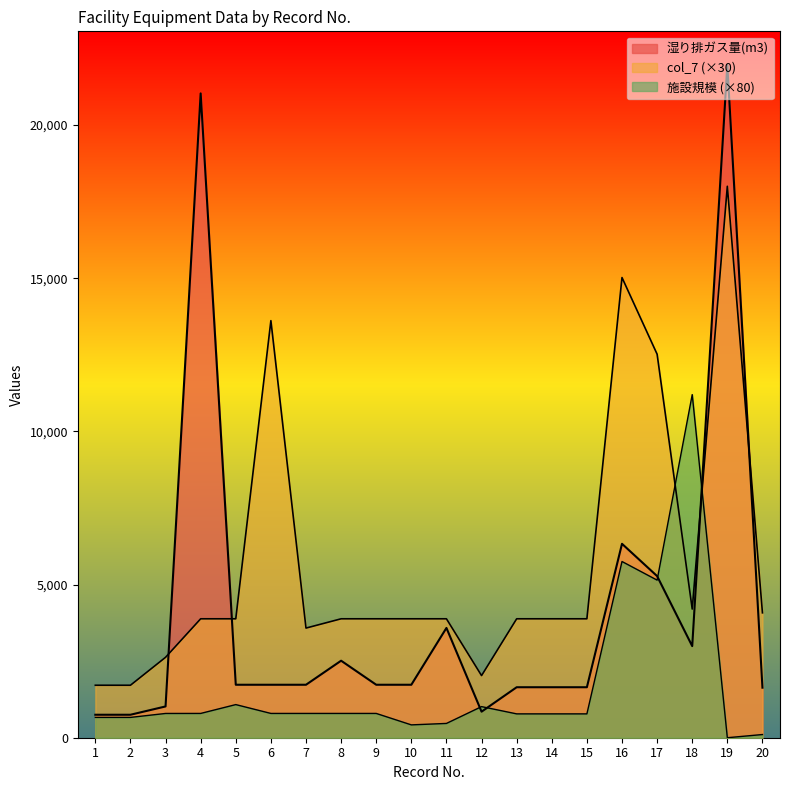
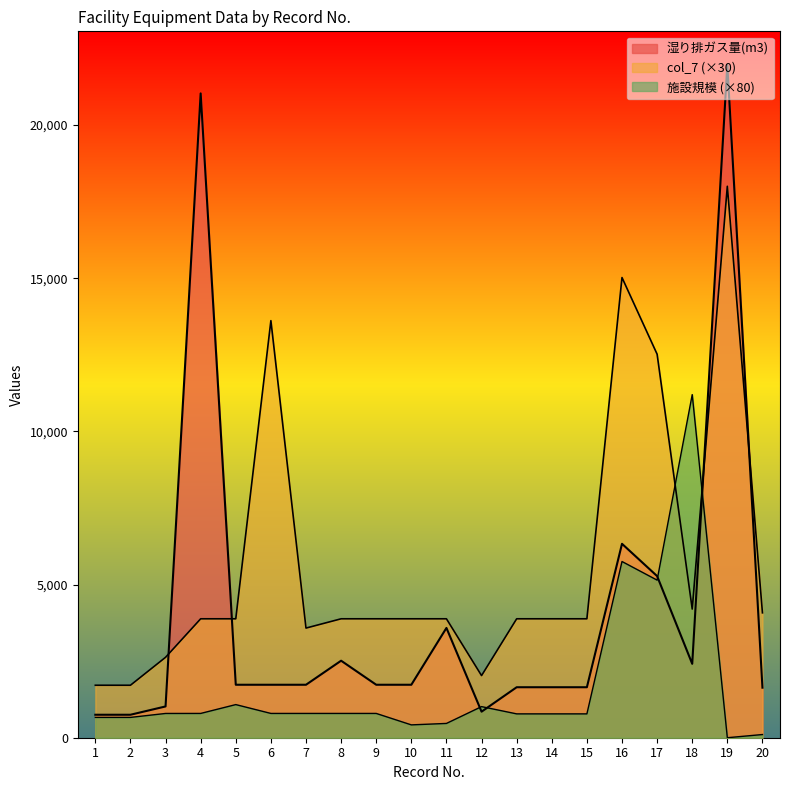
  {
    "湿り排ガス量(m3)": {
      "1": "800",
      "2": "800",
      "3": "1,000",
      "4": "21,000",
      "5": "1,700",
      "6": "1,700",
      "7": "1,700",
      "8": "2,500",
      "9": "1,700",
      "10": "1,700",
      "11": "3,600",
      "12": "900",
      "13": "1,600",
      "14": "1,600",
      "15": "1,600",
      "16": "6,300",
      "17": "5,300",
-     "18": "3,000",
+     "18": "2,400",
      "20": "1,600"
    },
    "col_7 (×30)": {
      "1": "1,700",
      "2": "1,700",
      "3": "2,600",
      "4": "3,900",
      "5": "3,900",
      "6": "13,600",
      "7": "3,600",
      "8": "3,900",
      "9": "3,900",
      "10": "3,900",
      "11": "3,900",
      "12": "2,000",
      "13": "3,900",
      "14": "3,900",
      "15": "3,900",
      "16": "15,000",
      "17": "12,500",
      "18": "4,200",
      "19": "18,000",
      "20": "4,100"
    },
    "施設規模 (×80)": {
      "1": "700",
      "2": "700",
      "3": "800",
      "4": "800",
      "5": "1,100",
      "6": "800",
      "7": "800",
      "8": "800",
      "9": "800",
      "10": "400",
      "11": "500",
      "12": "1,000",
      "13": "800",
      "14": "800",
      "15": "800",
      "16": "5,800",
      "17": "5,100",
      "18": "11,200",
      "19": "0",
      "20": "100"
    }
  }
